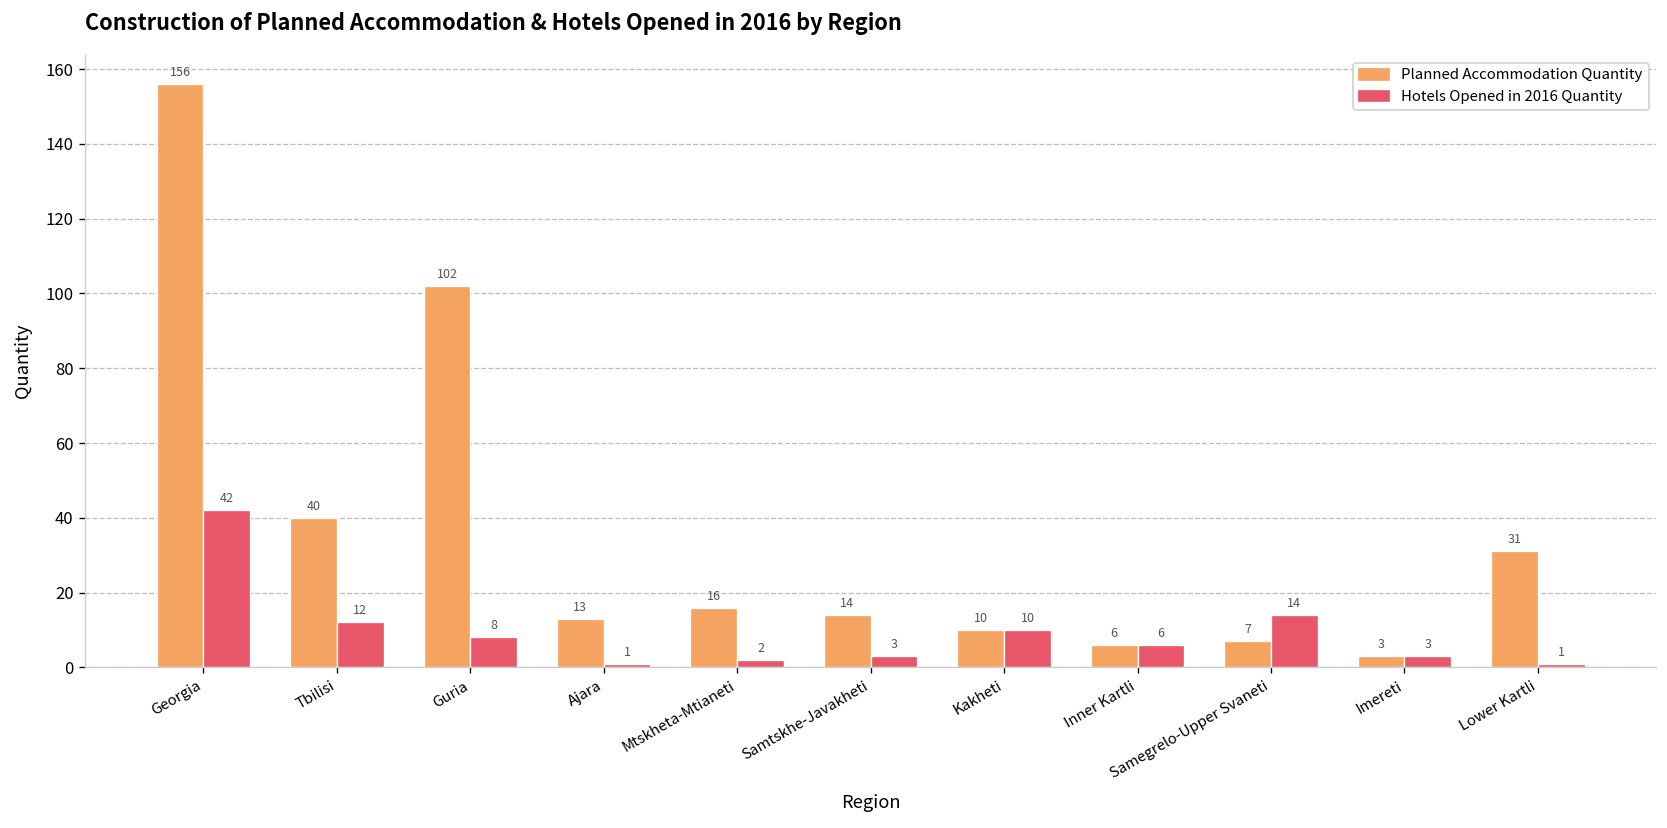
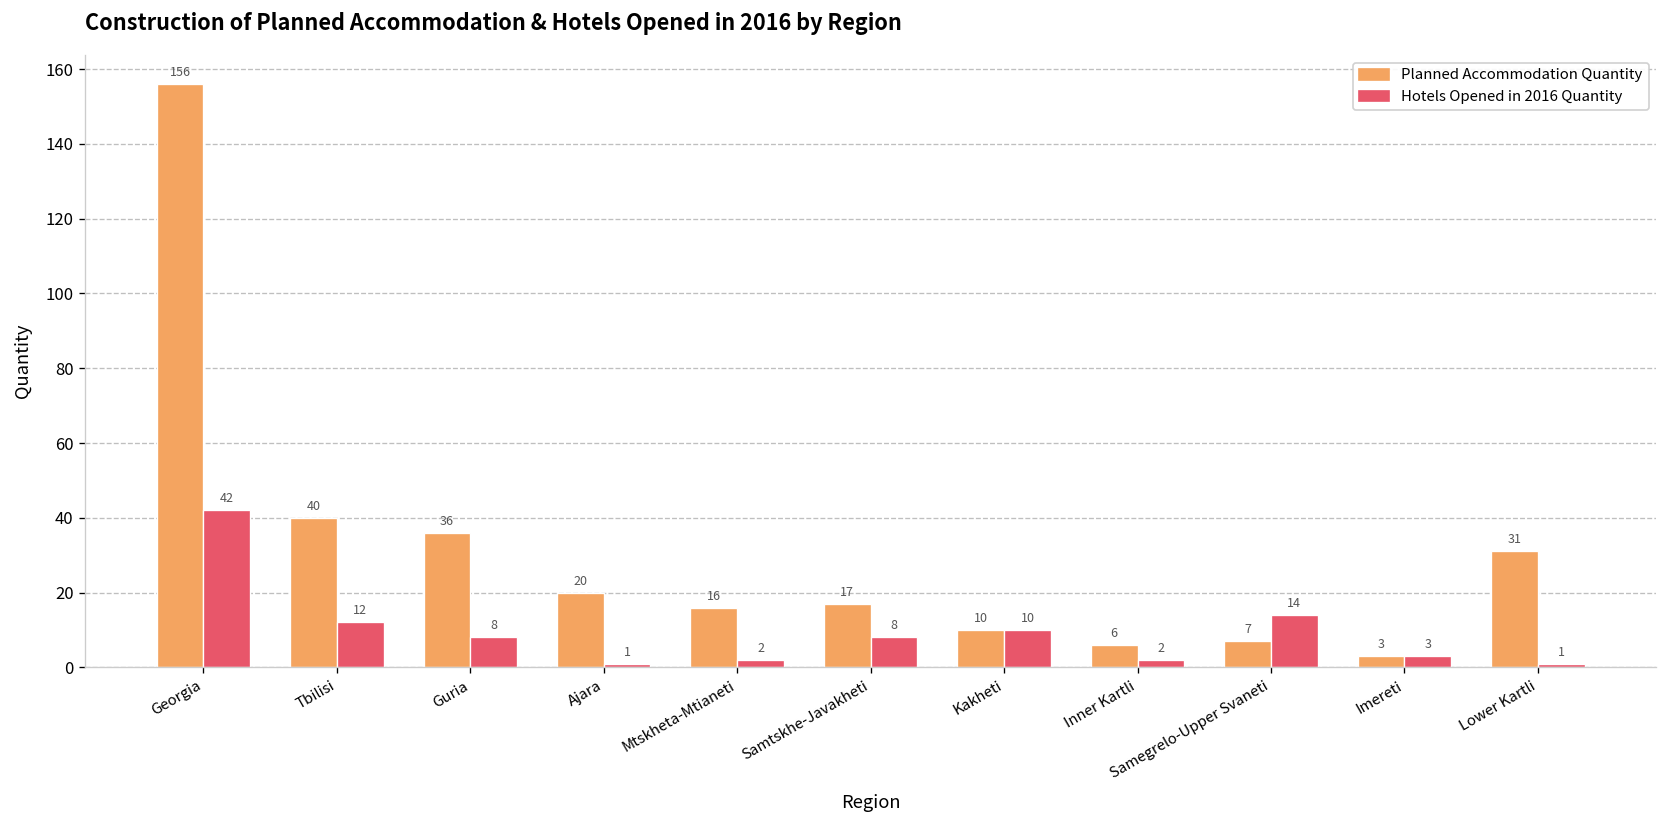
  {
    "Planned Accommodation Quantity": {
      "Georgia": 156,
      "Tbilisi": 40,
-     "Guria": 102,
-     "Ajara": 13,
+     "Guria": 36,
+     "Ajara": 20,
      "Mtskheta-Mtianeti": 16,
-     "Samtskhe-Javakheti": 14,
+     "Samtskhe-Javakheti": 17,
      "Kakheti": 10,
      "Inner Kartli": 6,
      "Samegrelo-Upper Svaneti": 7,
      "Imereti": 3,
      "Lower Kartli": 31
    },
    "Hotels Opened in 2016 Quantity": {
      "Georgia": 42,
      "Tbilisi": 12,
      "Guria": 8,
      "Ajara": 1,
      "Mtskheta-Mtianeti": 2,
-     "Samtskhe-Javakheti": 3,
+     "Samtskhe-Javakheti": 8,
      "Kakheti": 10,
-     "Inner Kartli": 6,
+     "Inner Kartli": 2,
      "Samegrelo-Upper Svaneti": 14,
      "Imereti": 3,
      "Lower Kartli": 1
    }
  }
